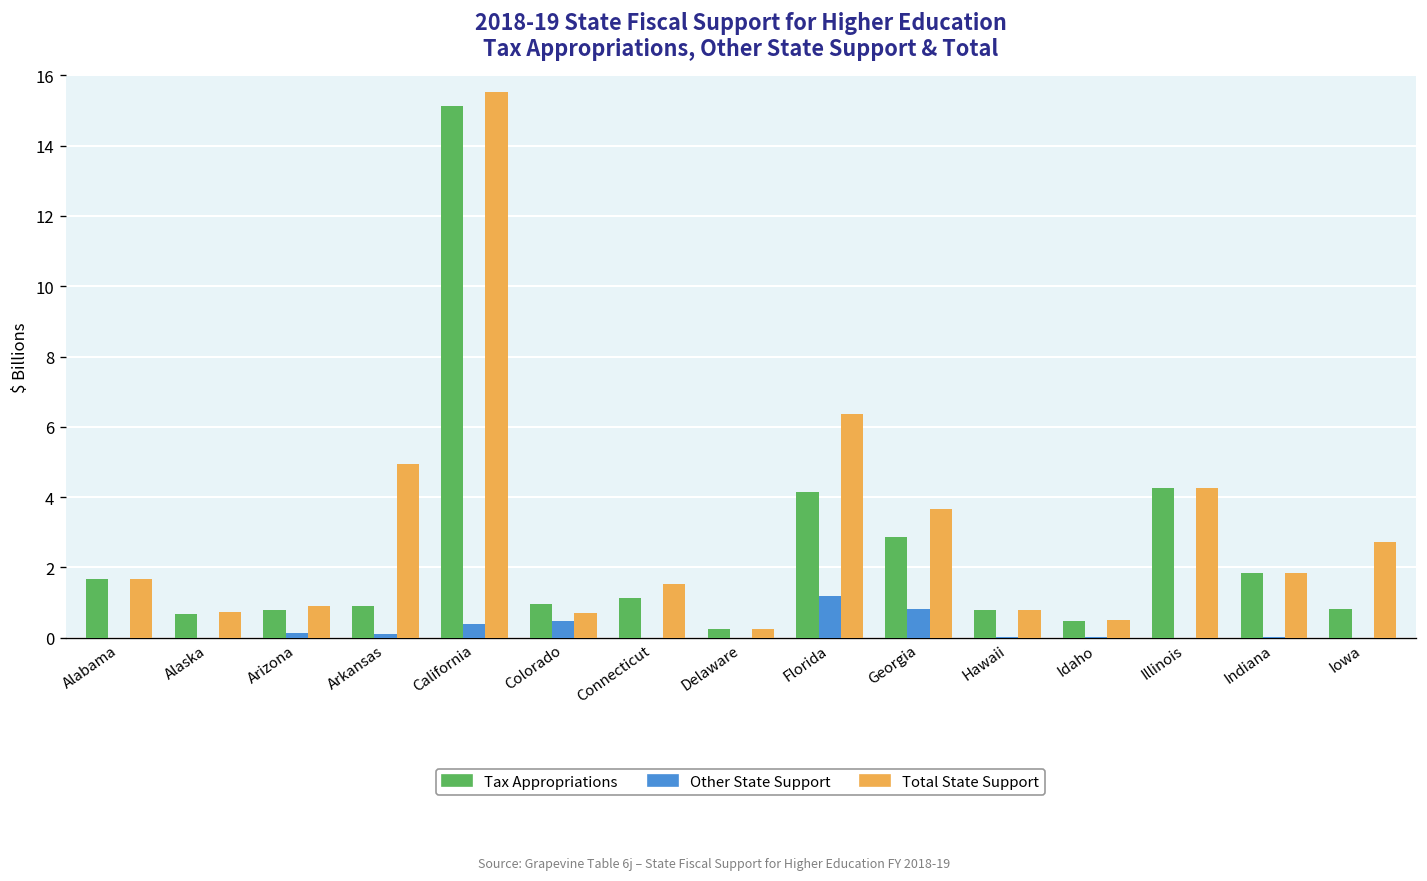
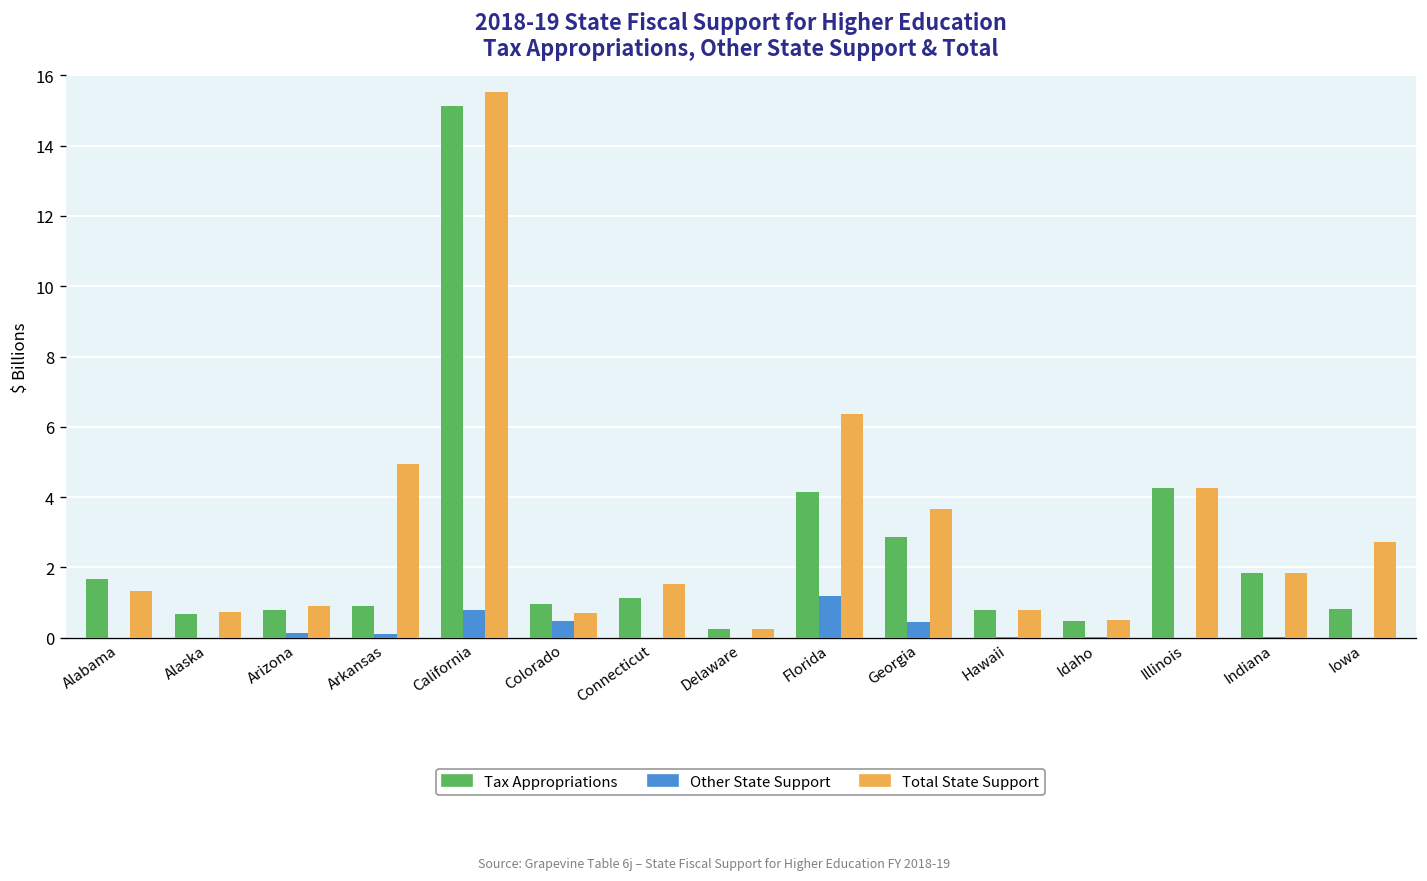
  {
    "Tax Appropriations": {
      "Alabama": 1.7,
      "Alaska": 0.7,
      "Arizona": 0.8,
      "Arkansas": 0.9,
      "California": 15.1,
      "Colorado": 1.0,
      "Connecticut": 1.1,
      "Delaware": 0.2,
      "Florida": 4.1,
      "Georgia": 2.9,
      "Hawaii": 0.8,
      "Idaho": 0.5,
      "Illinois": 4.3,
      "Indiana": 1.8,
      "Iowa": 0.8
    },
    "Other State Support": {
      "Alabama": 0.0,
      "Alaska": 0.0,
      "Arizona": 0.1,
      "Arkansas": 0.1,
-     "California": 0.4,
+     "California": 0.8,
      "Colorado": 0.5,
      "Delaware": 0.0,
      "Florida": 1.2,
-     "Georgia": 0.8,
+     "Georgia": 0.5,
      "Illinois": 0.0,
      "Iowa": 0.0
    },
    "Total State Support": {
-     "Alabama": 1.7,
+     "Alabama": 1.3,
      "Alaska": 0.7,
      "Arizona": 0.9,
      "Arkansas": 5.0,
      "California": 15.5,
      "Colorado": 0.7,
      "Connecticut": 1.5,
      "Delaware": 0.2,
      "Florida": 6.4,
      "Georgia": 3.7,
      "Hawaii": 0.8,
      "Idaho": 0.5,
      "Illinois": 4.3,
      "Indiana": 1.8,
      "Iowa": 2.7
    }
  }
